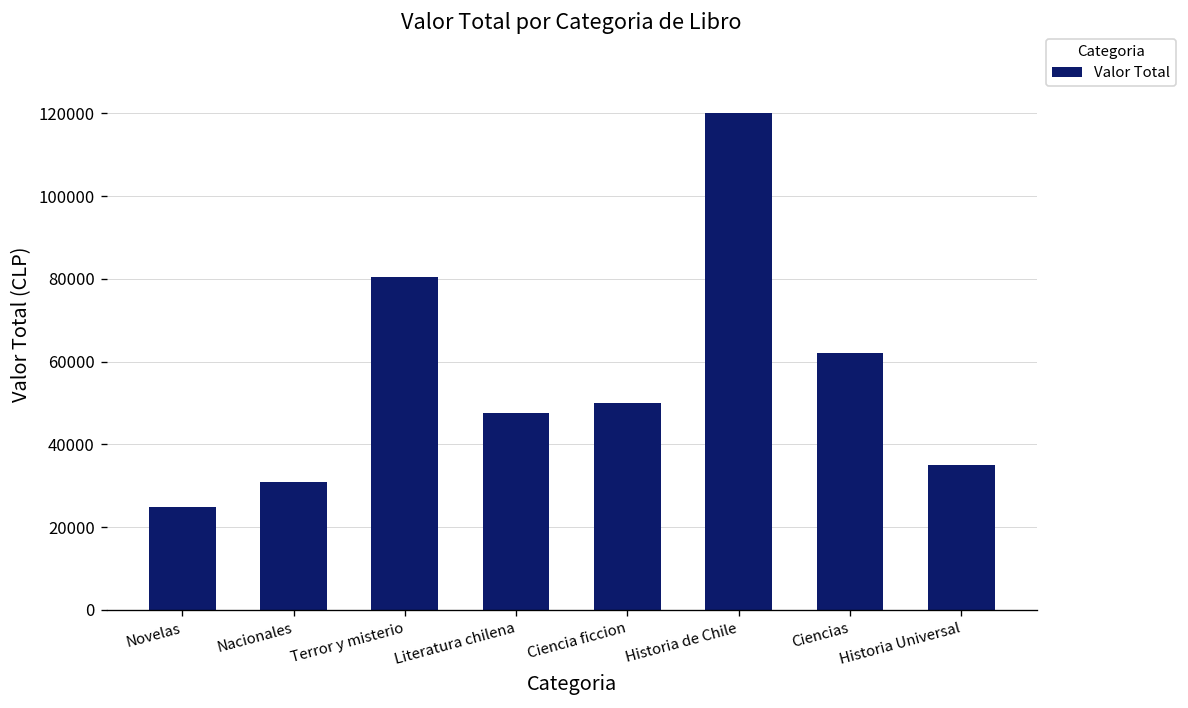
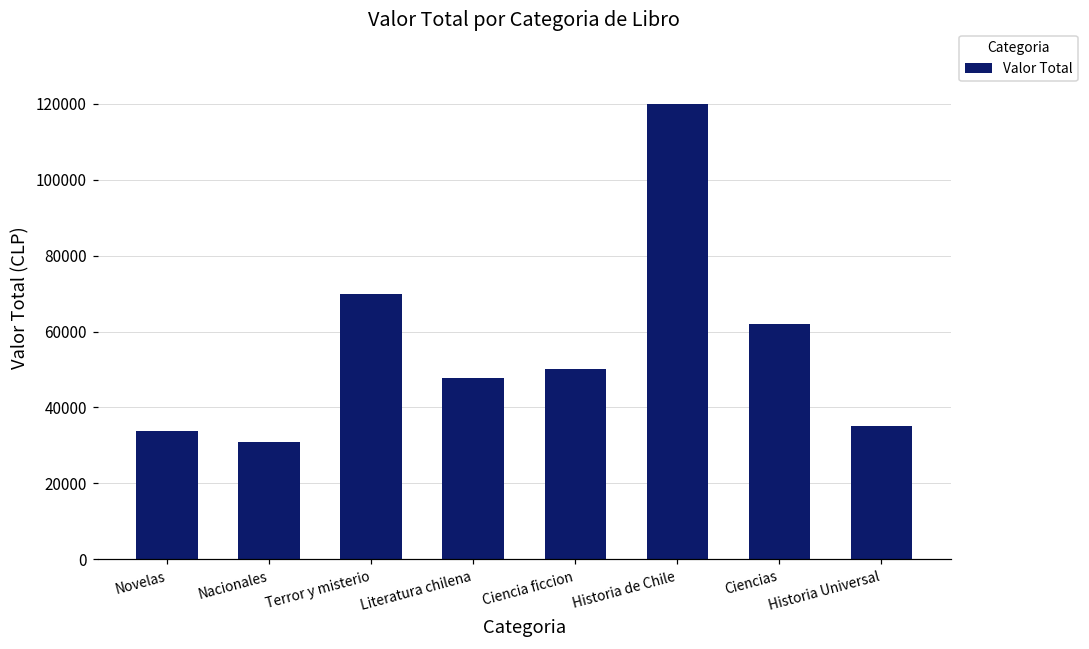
  {
-   "Novelas": 25000,
+   "Novelas": 34000,
    "Nacionales": 31000,
-   "Terror y misterio": 80000,
+   "Terror y misterio": 70000,
    "Literatura chilena": 48000,
    "Ciencia ficcion": 50000,
    "Historia de Chile": 120000,
    "Ciencias": 62000,
    "Historia Universal": 35000
  }
